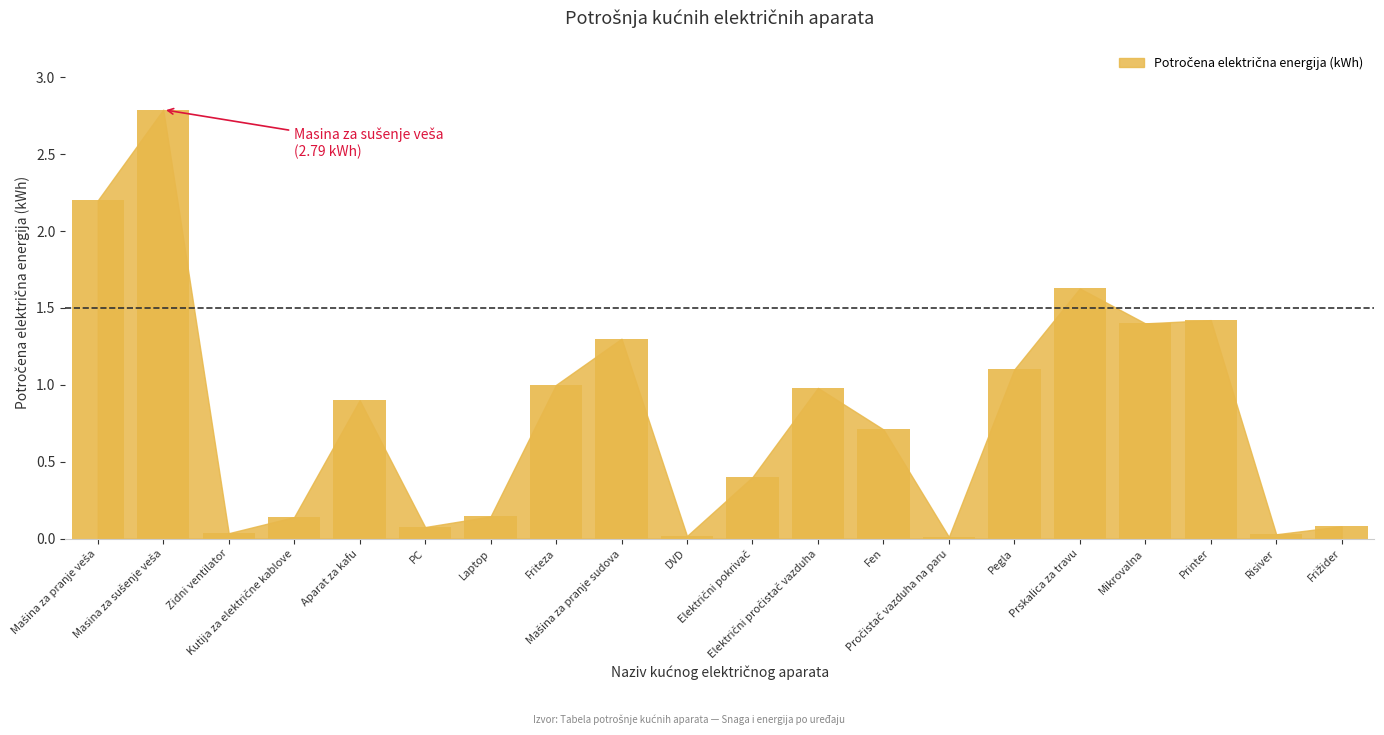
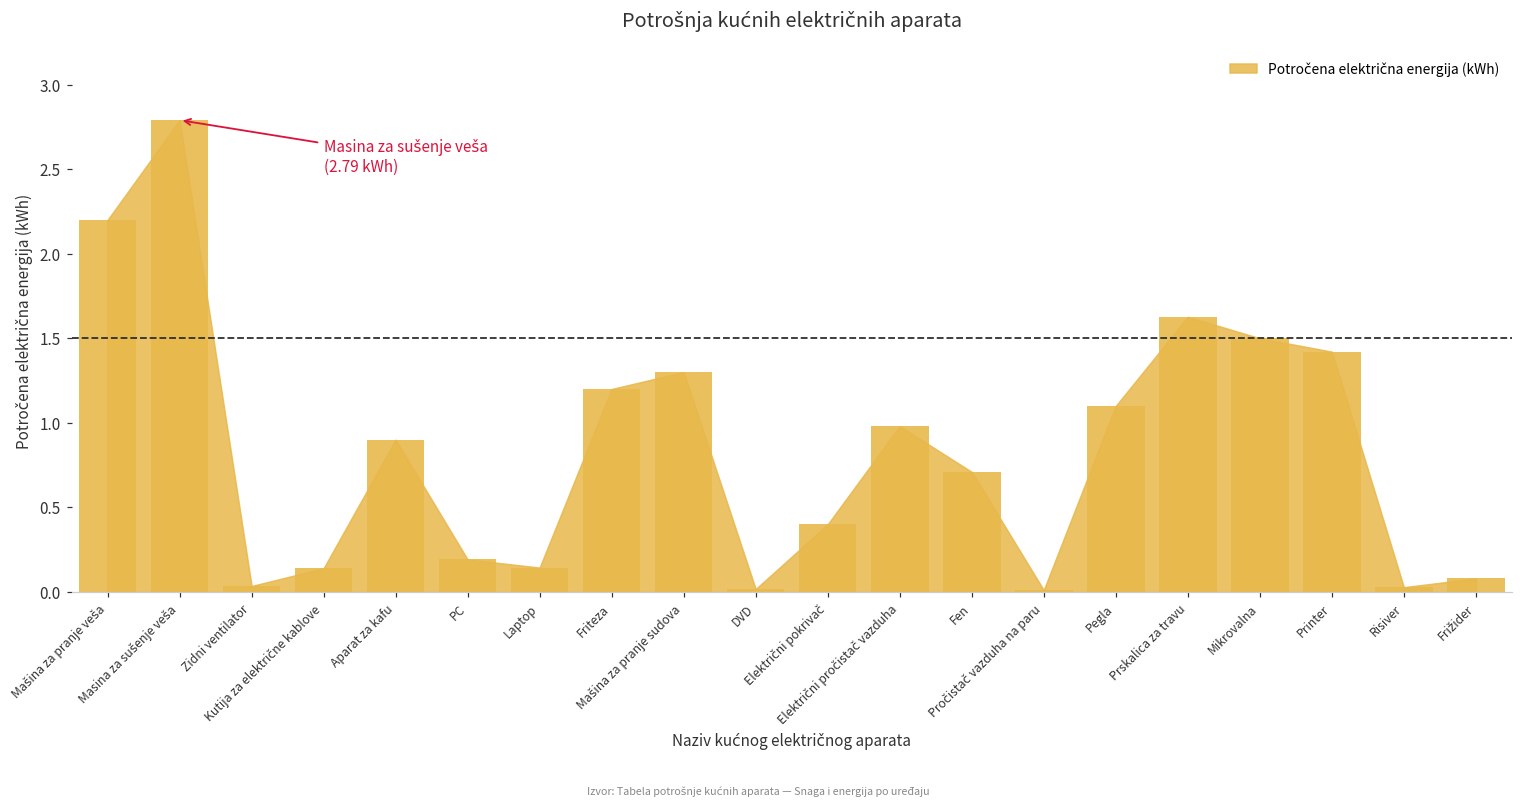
  {
    "Mašina za pranje veša": 2.20,
    "Zidni ventilator": 0.04,
    "Kutija za električne kablove": 0.14,
    "Aparat za kafu": 0.90,
-   "PC": 0.08,
+   "PC": 0.19,
    "Laptop": 0.14,
-   "Friteza": 1.0,
+   "Friteza": 1.2,
    "Mašina za pranje sudova": 1.30,
    "DVD": 0.02,
    "Električni pokrivač": 0.40,
    "Električni pročistač vazduha": 0.98,
    "Fen": 0.71,
    "Pegla": 1.10,
    "Prskalica za travu": 1.63,
-   "Mikrovalna": 1.4,
+   "Mikrovalna": 1.5,
    "Printer": 1.42,
    "Risiver": 0.03,
    "Frižider": 0.08
  }
